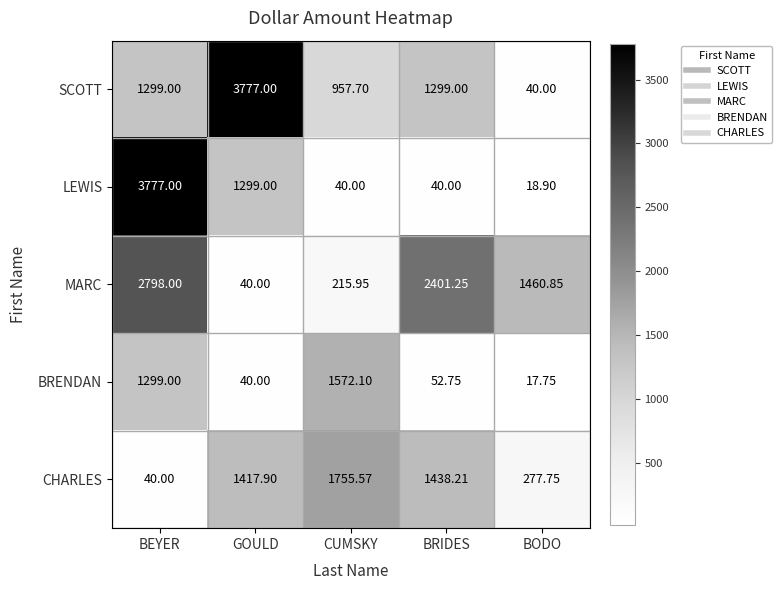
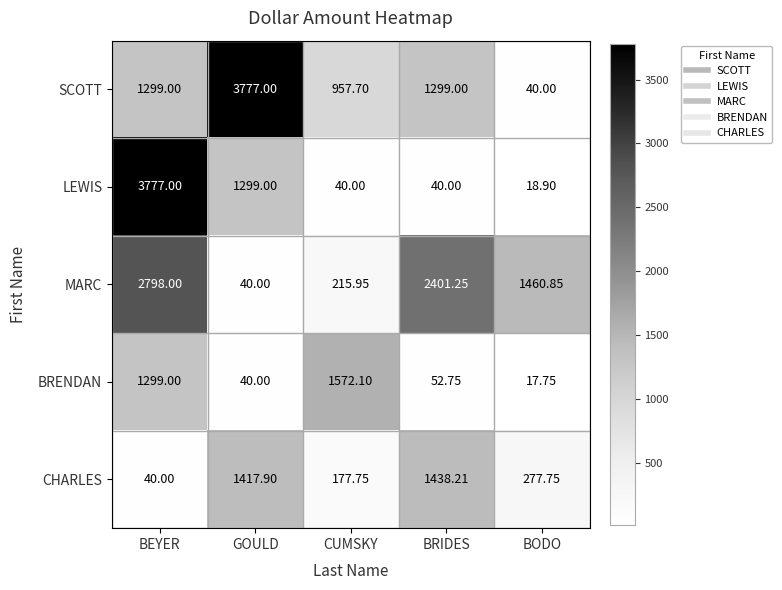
  {
    "SCOTT": {
      "BEYER": 1299.00,
      "GOULD": 3777.00,
      "CUMSKY": 957.70,
      "BRIDES": 1299.00,
      "BODO": 40.00
    },
    "LEWIS": {
      "BEYER": 3777.00,
      "GOULD": 1299.00,
      "CUMSKY": 40.00,
      "BRIDES": 40.00,
      "BODO": 18.90
    },
    "MARC": {
      "BEYER": 2798.00,
      "GOULD": 40.00,
      "CUMSKY": 215.95,
      "BRIDES": 2401.25,
      "BODO": 1460.85
    },
    "BRENDAN": {
      "BEYER": 1299.00,
      "GOULD": 40.00,
      "CUMSKY": 1572.10,
      "BRIDES": 52.75,
      "BODO": 17.75
    },
    "CHARLES": {
      "BEYER": 40.00,
      "GOULD": 1417.90,
-     "CUMSKY": 1755.57,
+     "CUMSKY": 177.75,
      "BRIDES": 1438.21,
      "BODO": 277.75
    }
  }
